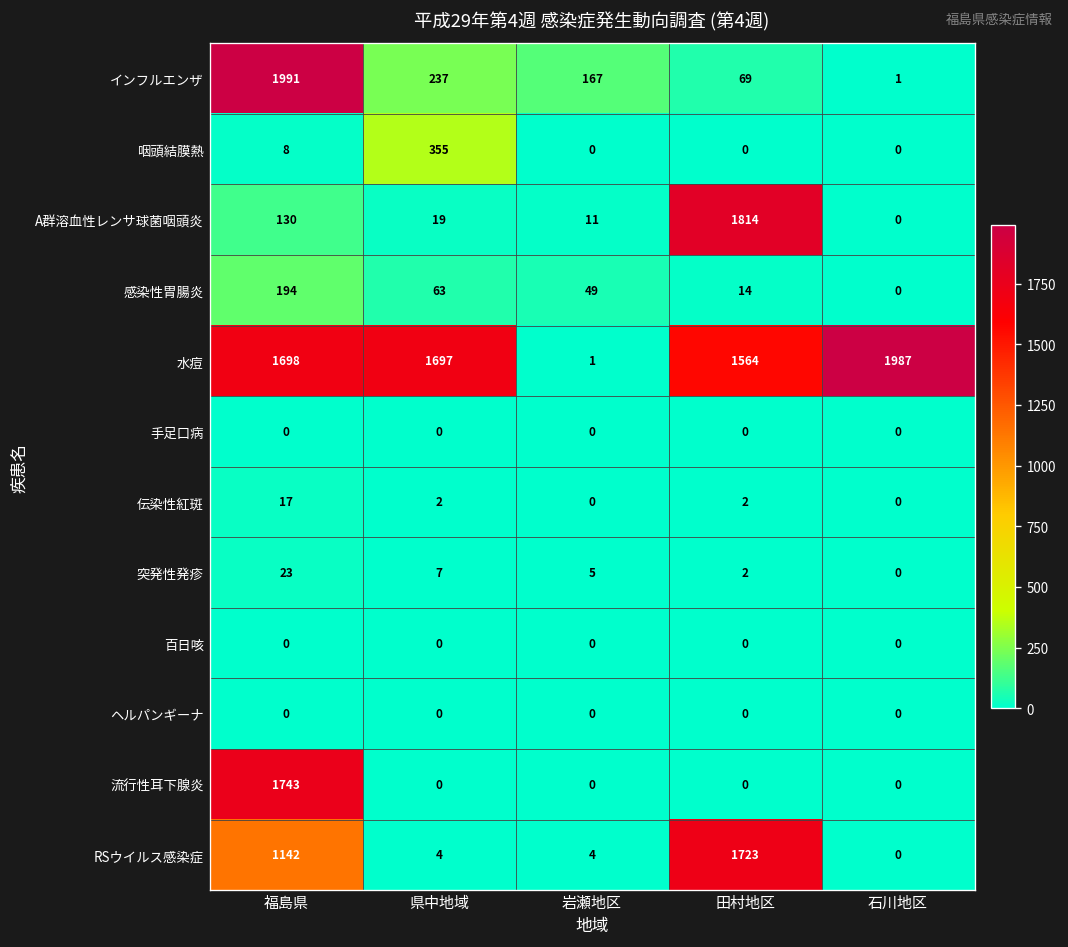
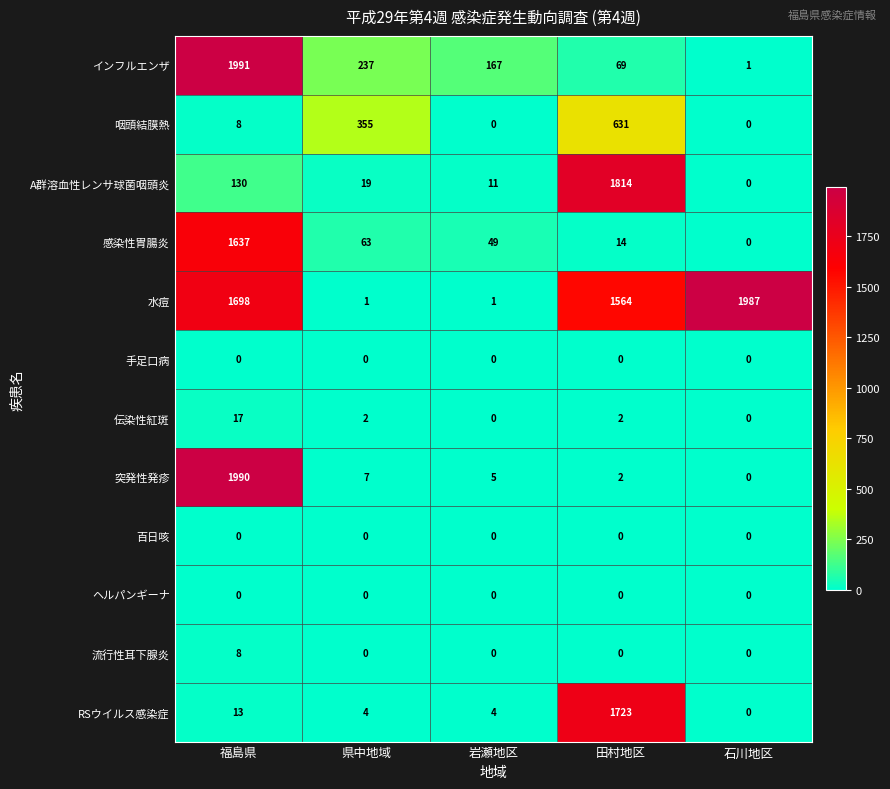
  {
    "インフルエンザ": {
      "福島県": 1991,
      "県中地域": 237,
      "岩瀬地区": 167,
      "田村地区": 69,
      "石川地区": 1
    },
    "咽頭結膜熱": {
      "福島県": 8,
      "県中地域": 355,
      "岩瀬地区": 0,
-     "田村地区": 0,
+     "田村地区": 631,
      "石川地区": 0
    },
    "A群溶血性レンサ球菌咽頭炎": {
      "福島県": 130,
      "県中地域": 19,
      "岩瀬地区": 11,
      "田村地区": 1814,
      "石川地区": 0
    },
    "感染性胃腸炎": {
-     "福島県": 194,
+     "福島県": 1637,
      "県中地域": 63,
      "岩瀬地区": 49,
      "田村地区": 14,
      "石川地区": 0
    },
    "水痘": {
      "福島県": 1698,
-     "県中地域": 1697,
+     "県中地域": 1,
      "岩瀬地区": 1,
      "田村地区": 1564,
      "石川地区": 1987
    },
    "手足口病": {
      "福島県": 0,
      "県中地域": 0,
      "岩瀬地区": 0,
      "田村地区": 0,
      "石川地区": 0
    },
    "伝染性紅斑": {
      "福島県": 17,
      "県中地域": 2,
      "岩瀬地区": 0,
      "田村地区": 2,
      "石川地区": 0
    },
    "突発性発疹": {
-     "福島県": 23,
+     "福島県": 1990,
      "県中地域": 7,
      "岩瀬地区": 5,
      "田村地区": 2,
      "石川地区": 0
    },
    "百日咳": {
      "福島県": 0,
      "県中地域": 0,
      "岩瀬地区": 0,
      "田村地区": 0,
      "石川地区": 0
    },
    "ヘルパンギーナ": {
      "福島県": 0,
      "県中地域": 0,
      "岩瀬地区": 0,
      "田村地区": 0,
      "石川地区": 0
    },
    "流行性耳下腺炎": {
-     "福島県": 1743,
+     "福島県": 8,
      "県中地域": 0,
      "岩瀬地区": 0,
      "田村地区": 0,
      "石川地区": 0
    },
    "RSウイルス感染症": {
-     "福島県": 1142,
+     "福島県": 13,
      "県中地域": 4,
      "岩瀬地区": 4,
      "田村地区": 1723,
      "石川地区": 0
    }
  }
